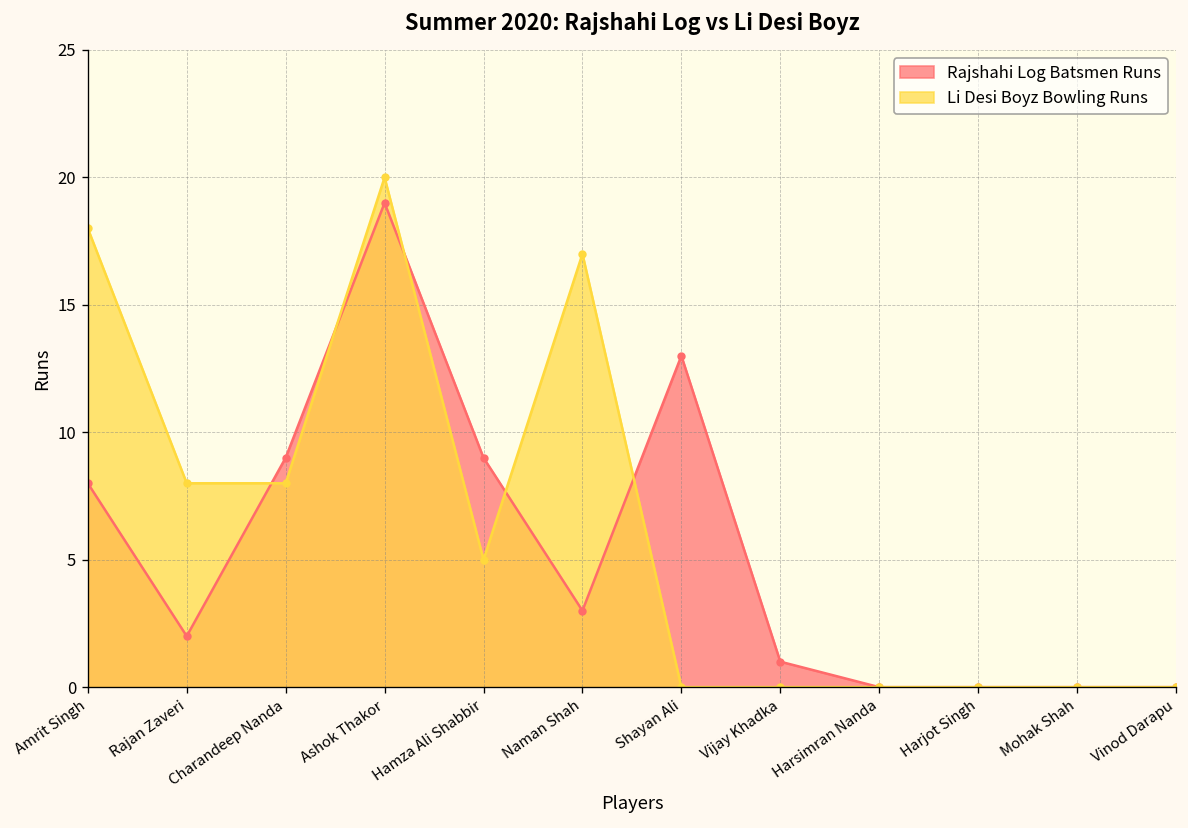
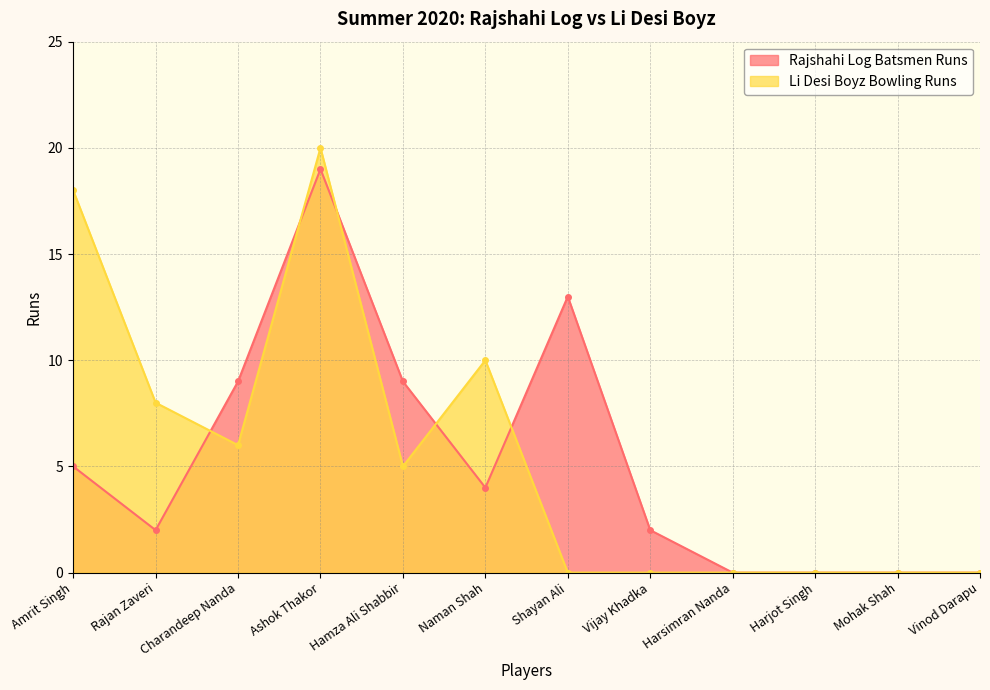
  {
    "Rajshahi Log Batsmen Runs": {
-     "Amrit Singh": 8,
+     "Amrit Singh": 5,
      "Rajan Zaveri": 2,
      "Charandeep Nanda": 9,
      "Ashok Thakor": 19,
      "Hamza Ali Shabbir": 9,
-     "Naman Shah": 3,
+     "Naman Shah": 4,
      "Shayan Ali": 13,
-     "Vijay Khadka": 1
+     "Vijay Khadka": 2
    },
    "Li Desi Boyz Bowling Runs": {
      "Amrit Singh": 18,
      "Rajan Zaveri": 8,
-     "Charandeep Nanda": 8,
+     "Charandeep Nanda": 6,
      "Ashok Thakor": 20,
      "Hamza Ali Shabbir": 5,
-     "Naman Shah": 17,
+     "Naman Shah": 10,
      "Shayan Ali": 0,
      "Vijay Khadka": 0
    }
  }
